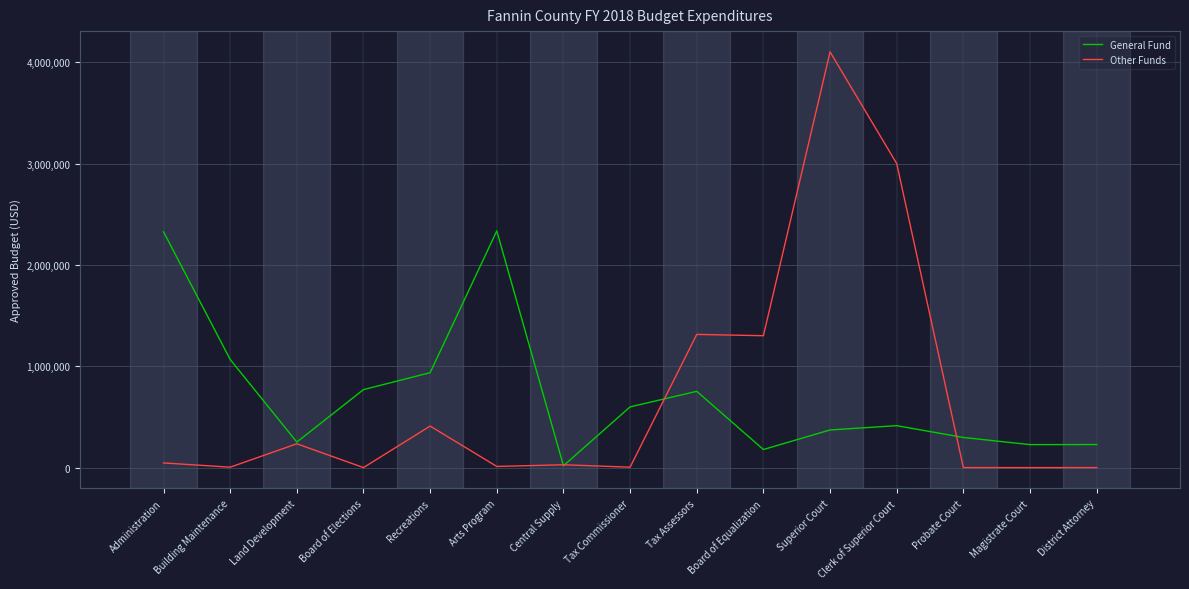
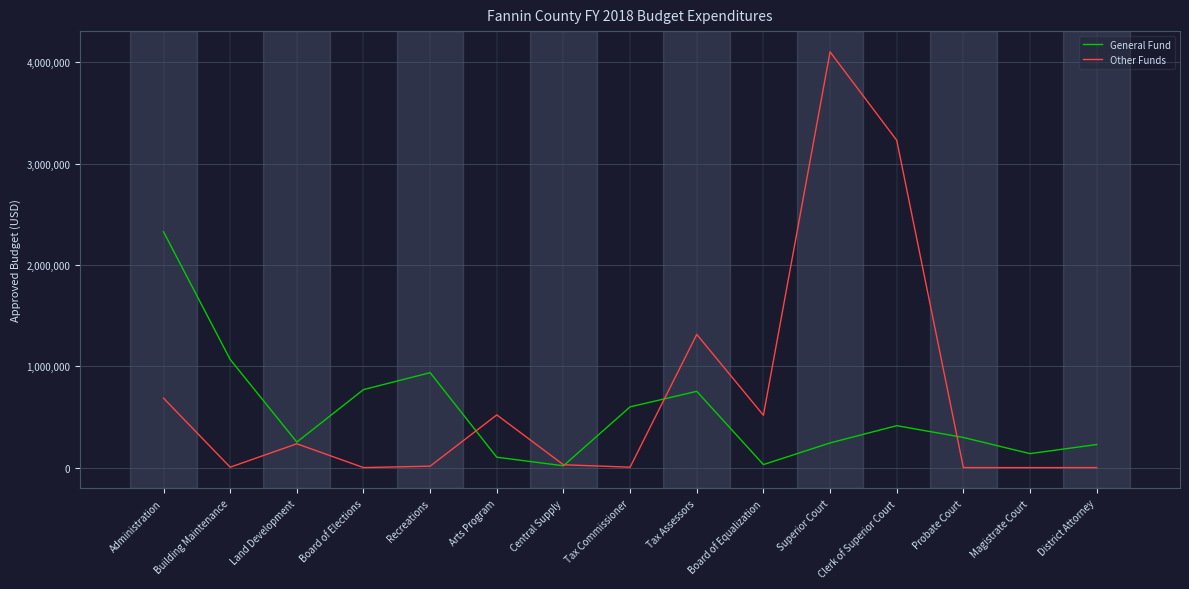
  {
    "General Fund": {
      "Administration": "2,330,000",
      "Building Maintenance": "1,070,000",
      "Board of Elections": "770,000",
      "Recreations": "940,000",
-     "Arts Program": "2,340,000",
+     "Arts Program": "100,000",
      "Tax Commissioner": "600,000",
      "Tax Assessors": "750,000",
-     "Board of Equalization": "180,000",
-     "Superior Court": "370,000",
+     "Board of Equalization": "30,000",
+     "Superior Court": "240,000",
      "Clerk of Superior Court": "410,000",
      "Probate Court": "300,000",
-     "Magistrate Court": "230,000",
+     "Magistrate Court": "140,000",
      "District Attorney": "230,000"
    },
    "Other Funds": {
-     "Administration": "50,000",
+     "Administration": "690,000",
      "Building Maintenance": "0",
      "Board of Elections": "0",
-     "Recreations": "410,000",
-     "Arts Program": "10,000",
+     "Recreations": "10,000",
+     "Arts Program": "520,000",
      "Tax Commissioner": "0",
      "Tax Assessors": "1,310,000",
-     "Board of Equalization": "1,300,000",
+     "Board of Equalization": "520,000",
      "Superior Court": "4,100,000",
-     "Clerk of Superior Court": "3,000,000",
+     "Clerk of Superior Court": "3,230,000",
      "Probate Court": "0",
      "Magistrate Court": "0",
      "District Attorney": "0"
    }
  }
